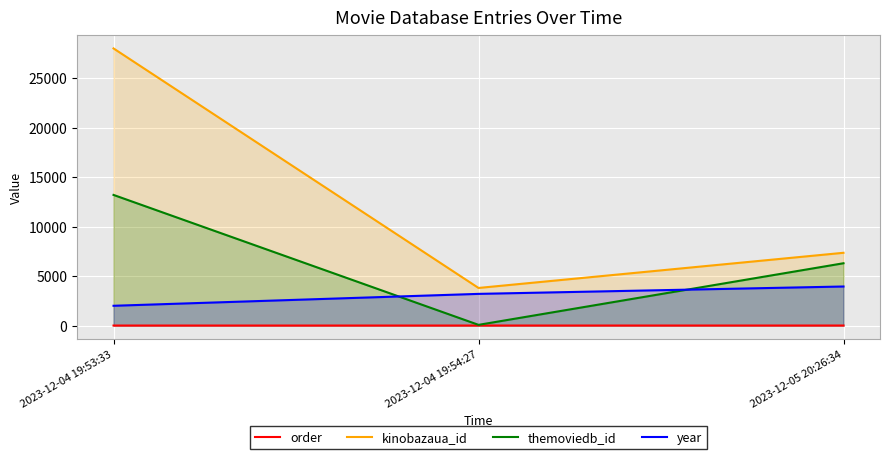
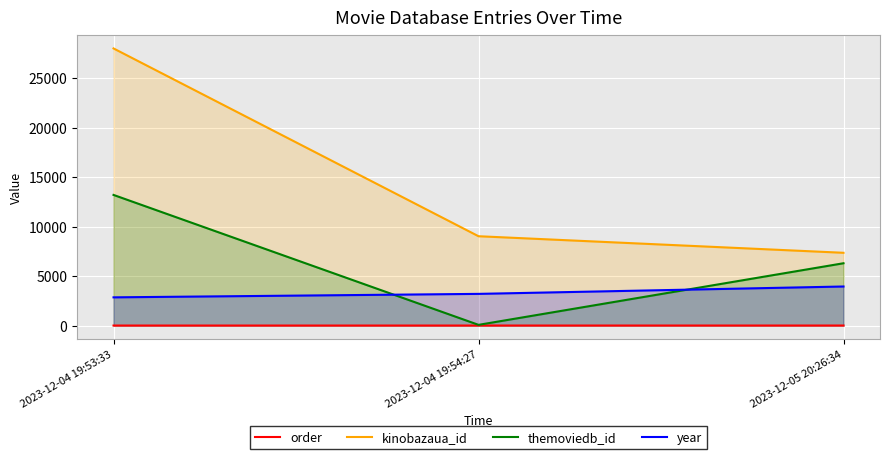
  {
    "order": {
      "2023-12-04 19:53:33": 0,
      "2023-12-05 20:26:34": 0
    },
    "kinobazaua_id": {
      "2023-12-04 19:53:33": 28000,
-     "2023-12-04 19:54:27": 4000,
+     "2023-12-04 19:54:27": 9000,
      "2023-12-05 20:26:34": 7000
    },
    "themoviedb_id": {
      "2023-12-04 19:53:33": 13000,
      "2023-12-05 20:26:34": 6000
    },
    "year": {
-     "2023-12-04 19:53:33": 2000,
+     "2023-12-04 19:53:33": 3000,
      "2023-12-04 19:54:27": 3000,
      "2023-12-05 20:26:34": 4000
    }
  }
